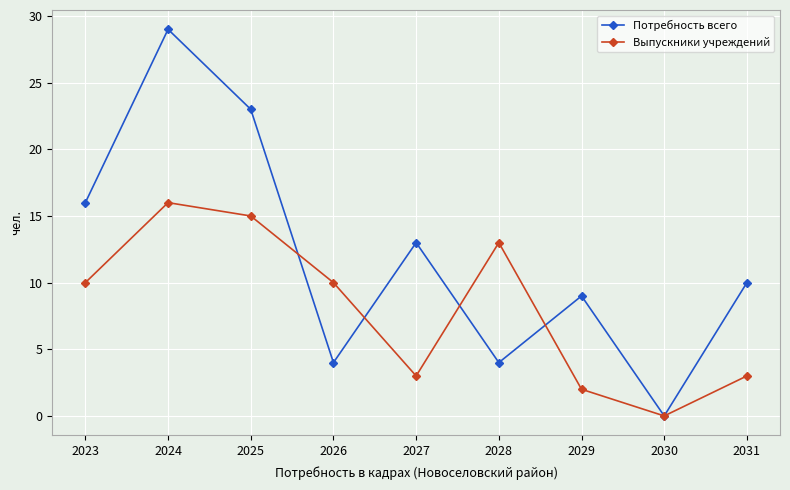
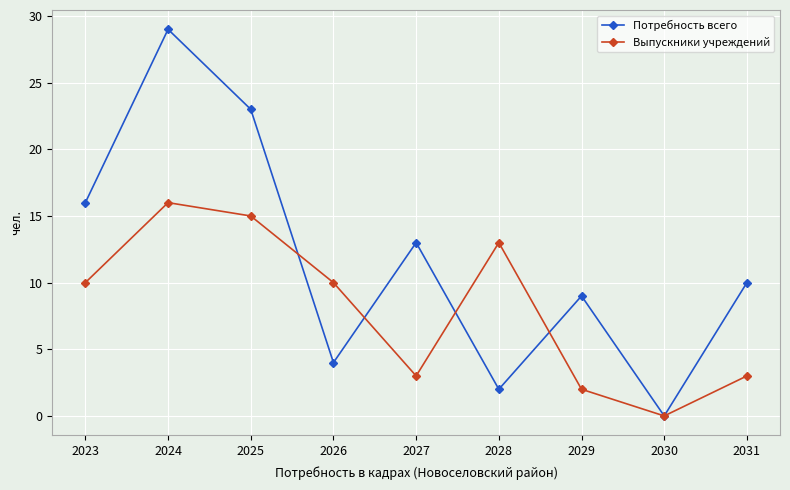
  {
    "Потребность всего": {
      "2023": 16,
      "2024": 29,
      "2025": 23,
      "2026": 4,
      "2027": 13,
-     "2028": 4,
+     "2028": 2,
      "2029": 9,
      "2031": 10
    },
    "Выпускники учреждений": {
      "2023": 10,
      "2024": 16,
      "2025": 15,
      "2026": 10,
      "2027": 3,
      "2028": 13,
      "2029": 2,
      "2031": 3
    }
  }
